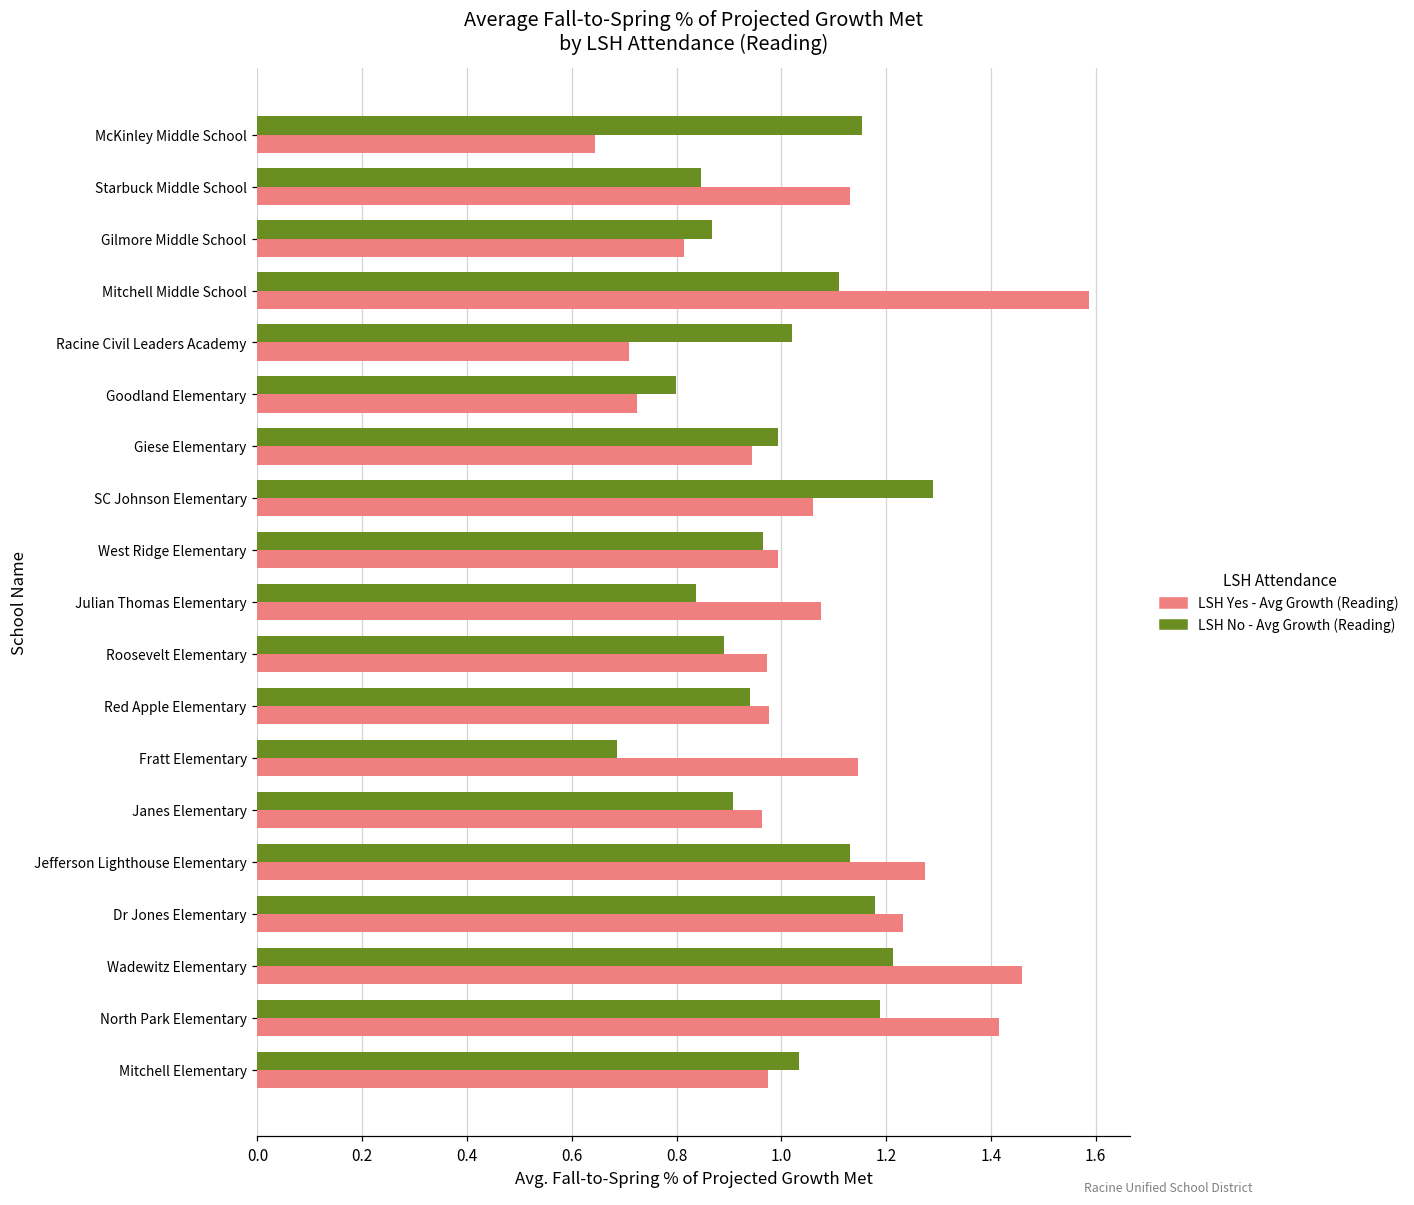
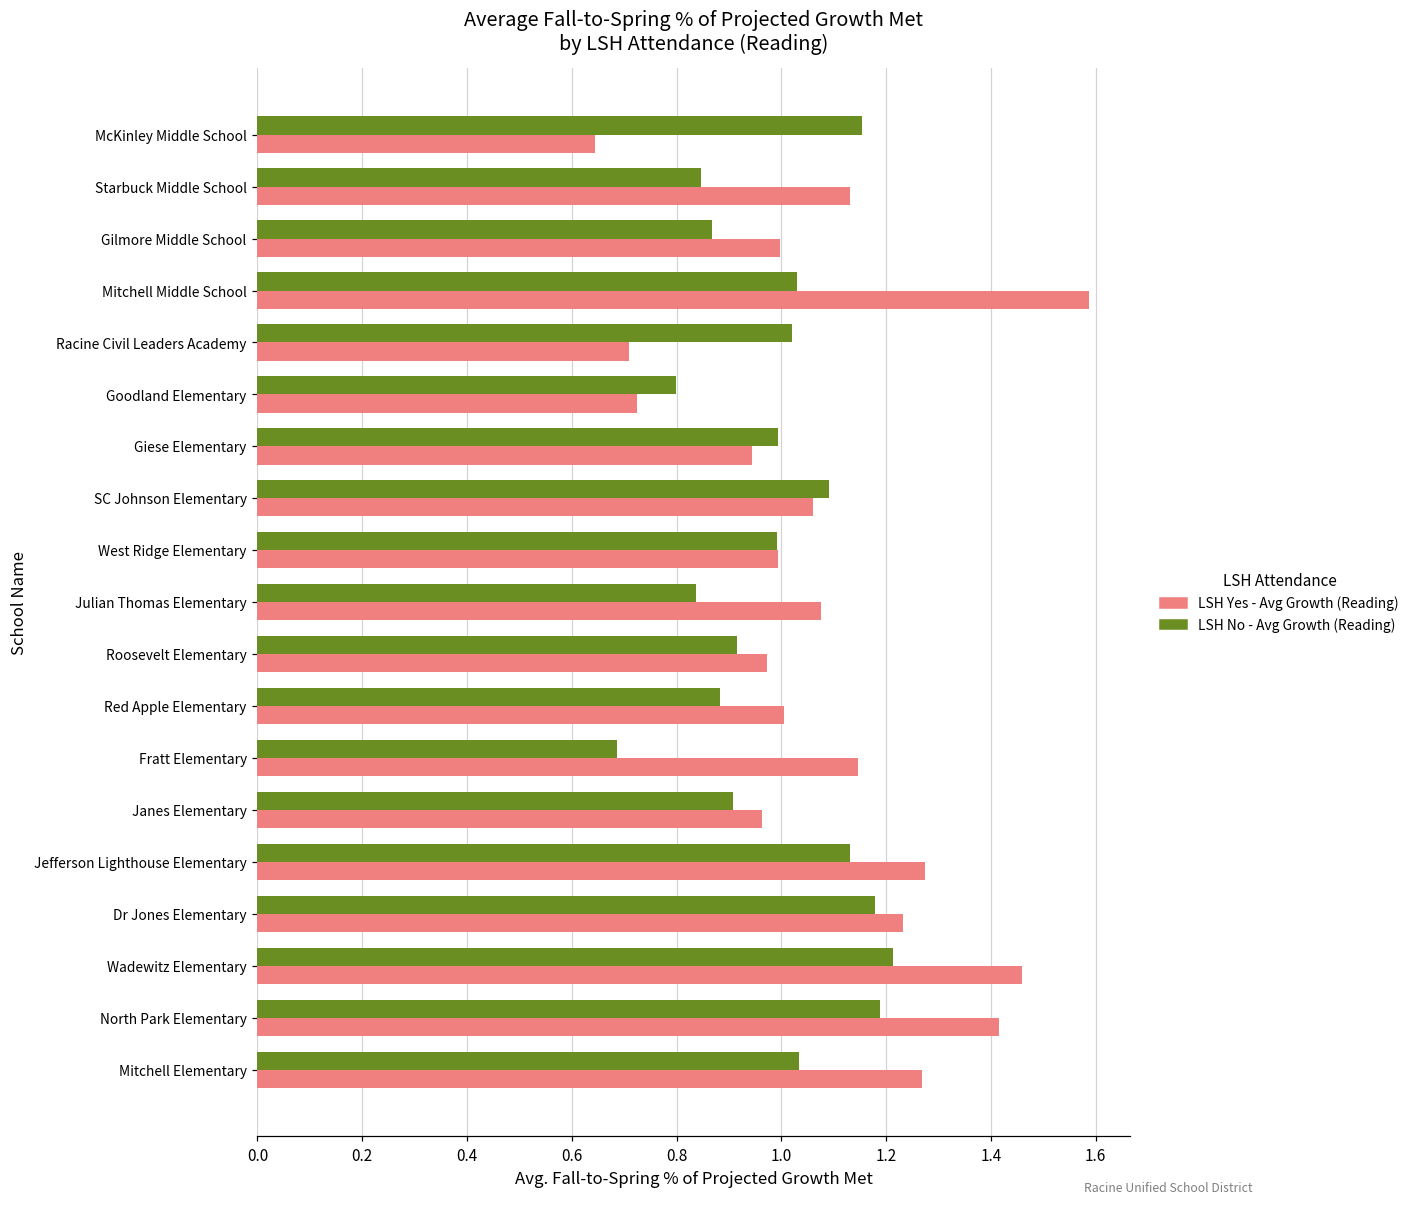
  {
    "LSH Yes - Avg Growth (Reading)": {
      "McKinley Middle School": 0.64,
      "Starbuck Middle School": 1.13,
-     "Gilmore Middle School": 0.81,
+     "Gilmore Middle School": 1.00,
      "Mitchell Middle School": 1.59,
      "Racine Civil Leaders Academy": 0.71,
      "Goodland Elementary": 0.72,
      "Giese Elementary": 0.94,
      "SC Johnson Elementary": 1.06,
      "West Ridge Elementary": 0.99,
      "Julian Thomas Elementary": 1.07,
      "Roosevelt Elementary": 0.97,
-     "Red Apple Elementary": 0.98,
+     "Red Apple Elementary": 1.00,
      "Fratt Elementary": 1.15,
      "Janes Elementary": 0.96,
      "Jefferson Lighthouse Elementary": 1.27,
      "Dr Jones Elementary": 1.23,
      "Wadewitz Elementary": 1.46,
      "North Park Elementary": 1.42,
-     "Mitchell Elementary": 0.98
+     "Mitchell Elementary": 1.27
    },
    "LSH No - Avg Growth (Reading)": {
      "McKinley Middle School": 1.15,
      "Starbuck Middle School": 0.85,
      "Gilmore Middle School": 0.87,
-     "Mitchell Middle School": 1.11,
+     "Mitchell Middle School": 1.03,
      "Racine Civil Leaders Academy": 1.02,
      "Goodland Elementary": 0.80,
      "Giese Elementary": 0.99,
-     "SC Johnson Elementary": 1.29,
-     "West Ridge Elementary": 0.96,
+     "SC Johnson Elementary": 1.09,
+     "West Ridge Elementary": 0.99,
      "Julian Thomas Elementary": 0.84,
-     "Roosevelt Elementary": 0.89,
-     "Red Apple Elementary": 0.94,
+     "Roosevelt Elementary": 0.92,
+     "Red Apple Elementary": 0.88,
      "Fratt Elementary": 0.69,
      "Janes Elementary": 0.91,
      "Jefferson Lighthouse Elementary": 1.13,
      "Dr Jones Elementary": 1.18,
      "Wadewitz Elementary": 1.21,
      "North Park Elementary": 1.19,
      "Mitchell Elementary": 1.03
    }
  }
